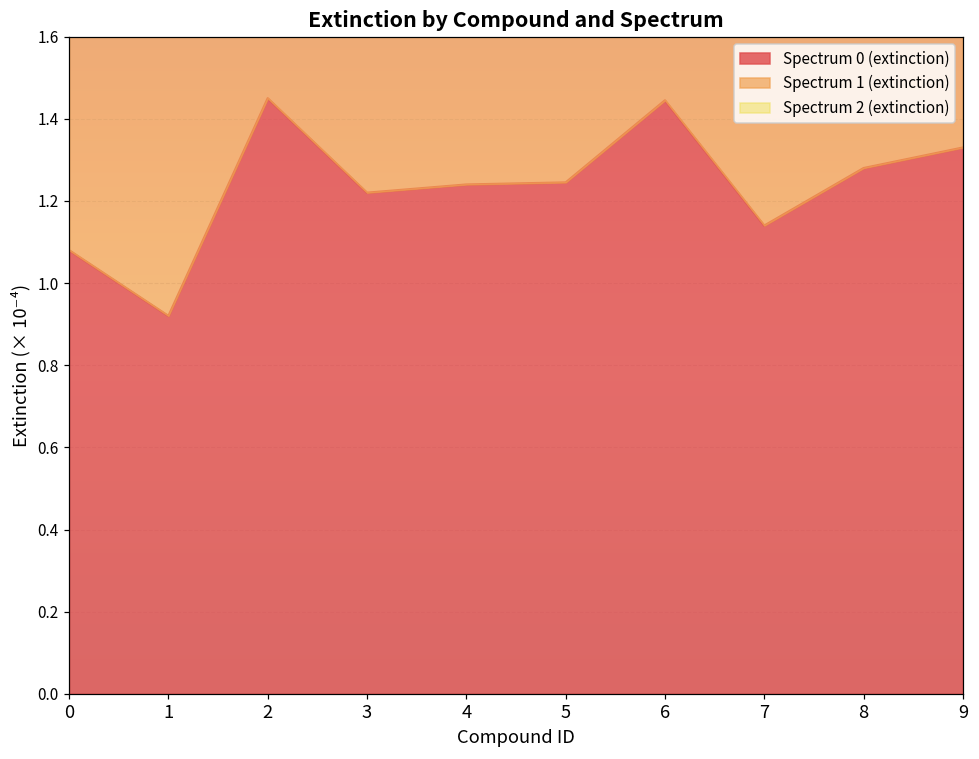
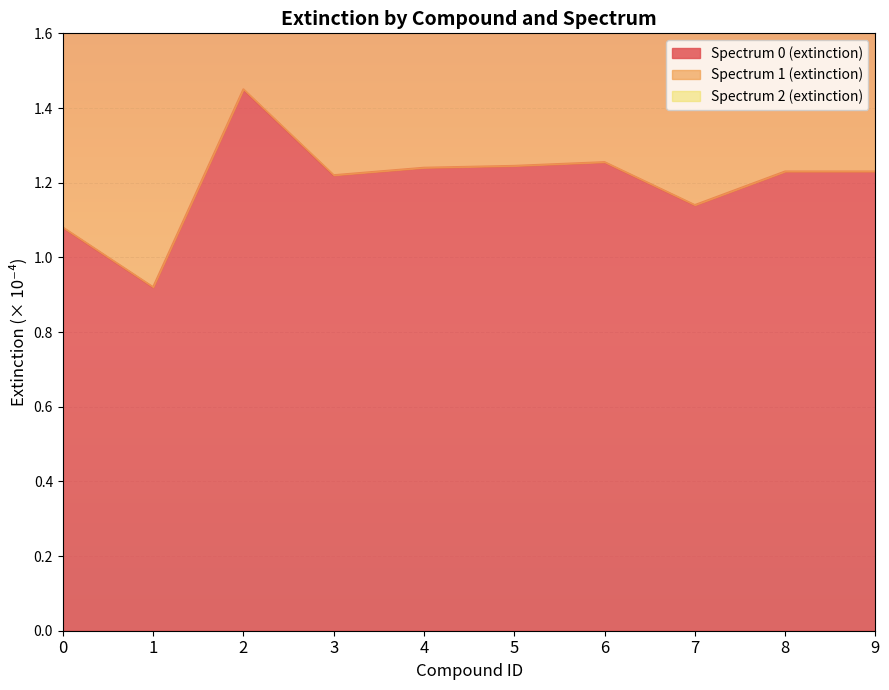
  {
    "Spectrum 0 (extinction)": {
      "0": 1.08,
      "1": 0.92,
      "2": 1.45,
      "3": 1.22,
      "4": 1.24,
      "5": 1.25,
-     "6": 1.45,
+     "6": 1.26,
      "7": 1.14,
-     "8": 1.28,
-     "9": 1.33
+     "8": 1.23,
+     "9": 1.23
    }
  }
